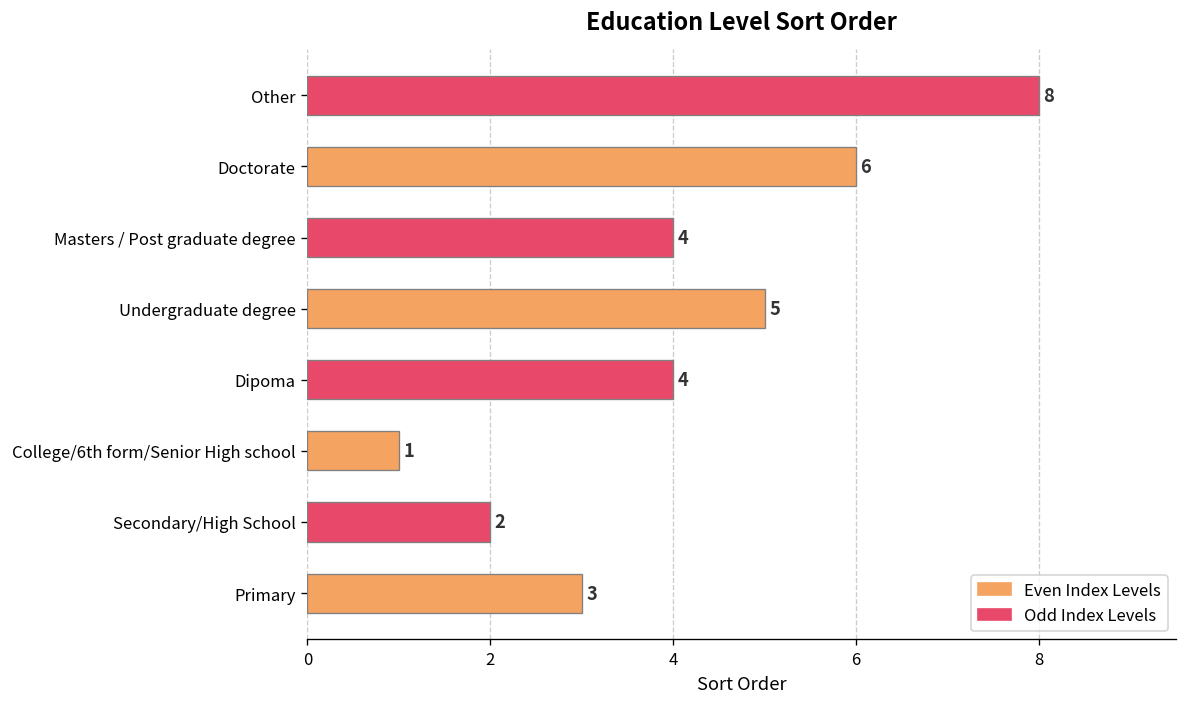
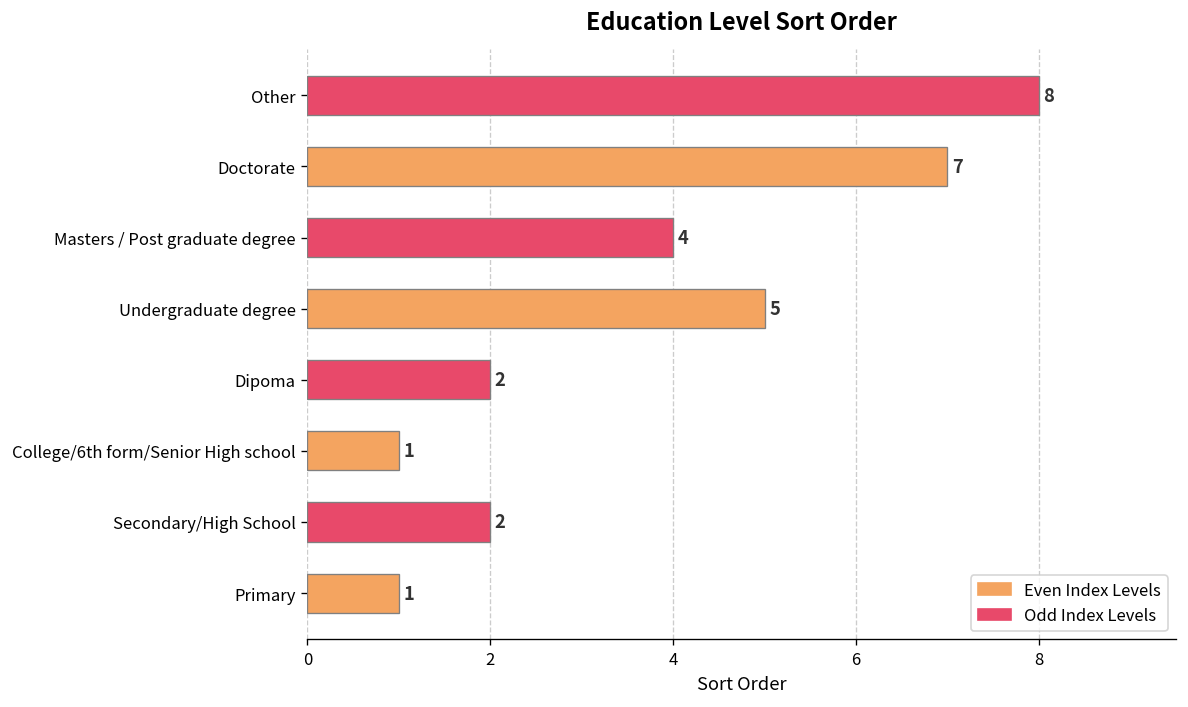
  {
    "Other": 8,
-   "Doctorate": 6,
+   "Doctorate": 7,
    "Masters / Post graduate degree": 4,
    "Undergraduate degree": 5,
-   "Dipoma": 4,
+   "Dipoma": 2,
    "College/6th form/Senior High school": 1,
    "Secondary/High School": 2,
-   "Primary": 3
+   "Primary": 1
  }
